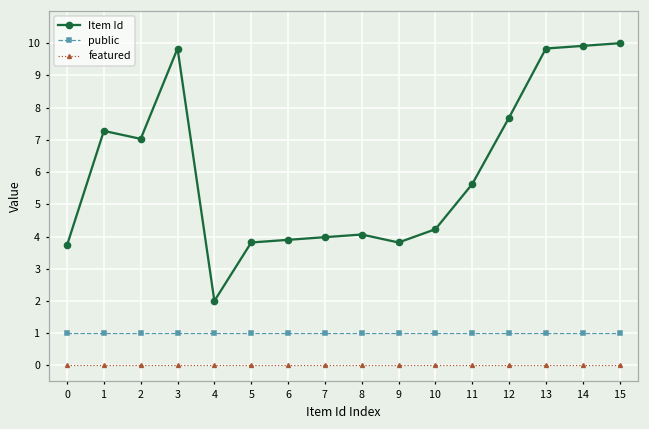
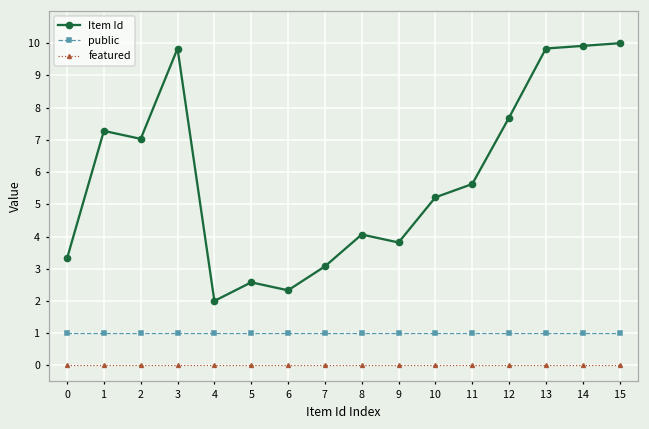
  {
    "Item Id": {
-     "0": 3.7,
+     "0": 3.3,
      "1": 7.3,
      "2": 7.0,
      "3": 9.8,
      "4": 2.0,
-     "5": 3.8,
-     "6": 3.9,
-     "7": 4.0,
+     "5": 2.6,
+     "6": 2.3,
+     "7": 3.1,
      "8": 4.1,
      "9": 3.8,
-     "10": 4.2,
+     "10": 5.2,
      "11": 5.6,
      "12": 7.7,
      "13": 9.8,
      "14": 9.9,
      "15": 10.0
    },
    "public": {
      "0": 1.0,
      "1": 1.0,
      "2": 1.0,
      "3": 1.0,
      "4": 1.0,
      "5": 1.0,
      "6": 1.0,
      "7": 1.0,
      "8": 1.0,
      "9": 1.0,
      "10": 1.0,
      "11": 1.0,
      "12": 1.0,
      "13": 1.0,
      "14": 1.0,
      "15": 1.0
    },
    "featured": {
      "0": 0.0,
      "1": 0.0,
      "2": 0.0,
      "3": 0.0,
      "4": 0.0,
      "5": 0.0,
      "6": 0.0,
      "7": 0.0,
      "8": 0.0,
      "9": 0.0,
      "10": 0.0,
      "11": 0.0,
      "12": 0.0,
      "13": 0.0,
      "14": 0.0,
      "15": 0.0
    }
  }
